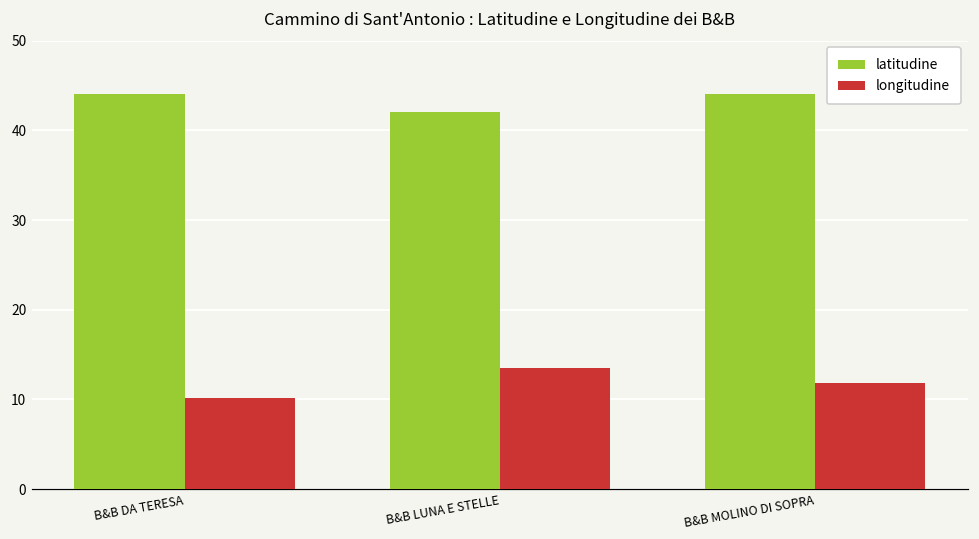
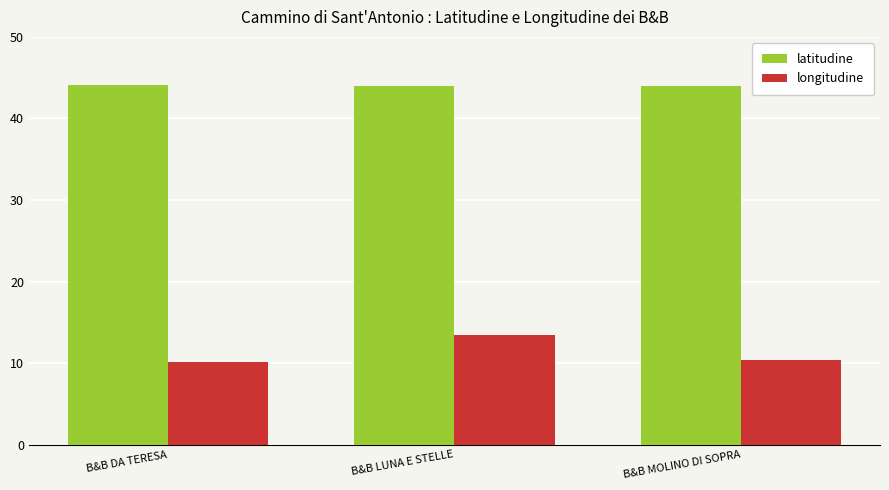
  {
    "latitudine": {
      "B&B DA TERESA": 44,
-     "B&B LUNA E STELLE": 42,
+     "B&B LUNA E STELLE": 44,
      "B&B MOLINO DI SOPRA": 44
    },
    "longitudine": {
      "B&B DA TERESA": 10,
      "B&B LUNA E STELLE": 13,
-     "B&B MOLINO DI SOPRA": 12
+     "B&B MOLINO DI SOPRA": 10
    }
  }
